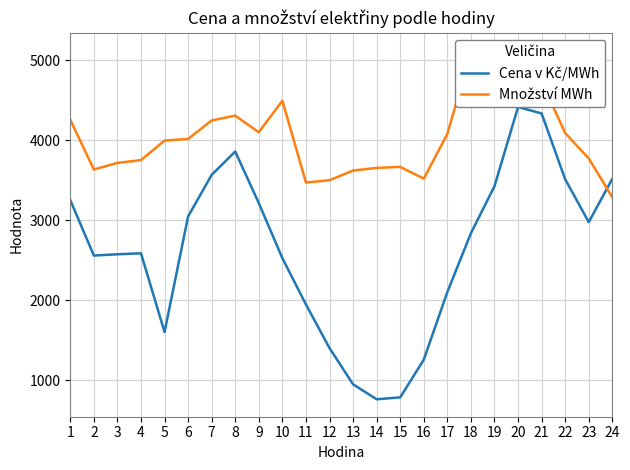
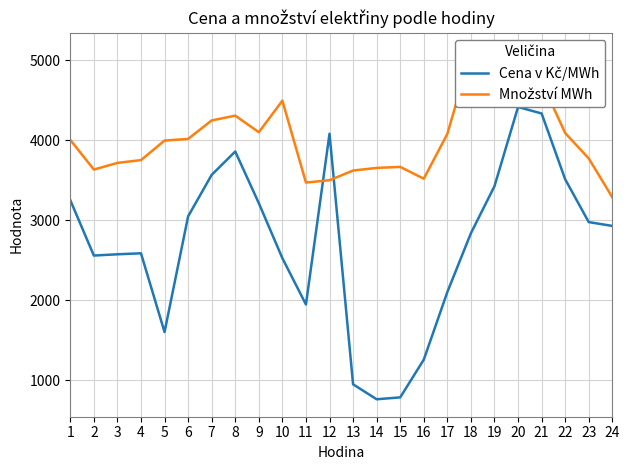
  {
    "Cena v Kč/MWh": {
      "1": 3200,
      "2": 2600,
      "3": 2600,
      "4": 2600,
      "5": 1600,
      "6": 3000,
      "7": 3600,
      "8": 3900,
      "9": 3200,
      "10": 2500,
      "11": 1900,
-     "12": 1400,
+     "12": 4100,
      "13": 900,
      "14": 800,
      "15": 800,
      "16": 1300,
      "17": 2100,
      "18": 2800,
      "19": 3400,
      "21": 4300,
      "22": 3500,
      "23": 3000,
-     "24": 3500
+     "24": 2900
    },
    "Množství MWh": {
-     "1": 4300,
+     "1": 4000,
      "2": 3600,
      "3": 3700,
      "4": 3700,
      "5": 4000,
      "6": 4000,
      "7": 4200,
      "8": 4300,
      "9": 4100,
      "10": 4500,
      "11": 3500,
      "12": 3500,
      "13": 3600,
      "14": 3700,
      "15": 3700,
      "16": 3500,
      "17": 4100,
      "22": 4100,
      "23": 3800,
      "24": 3300
    }
  }
